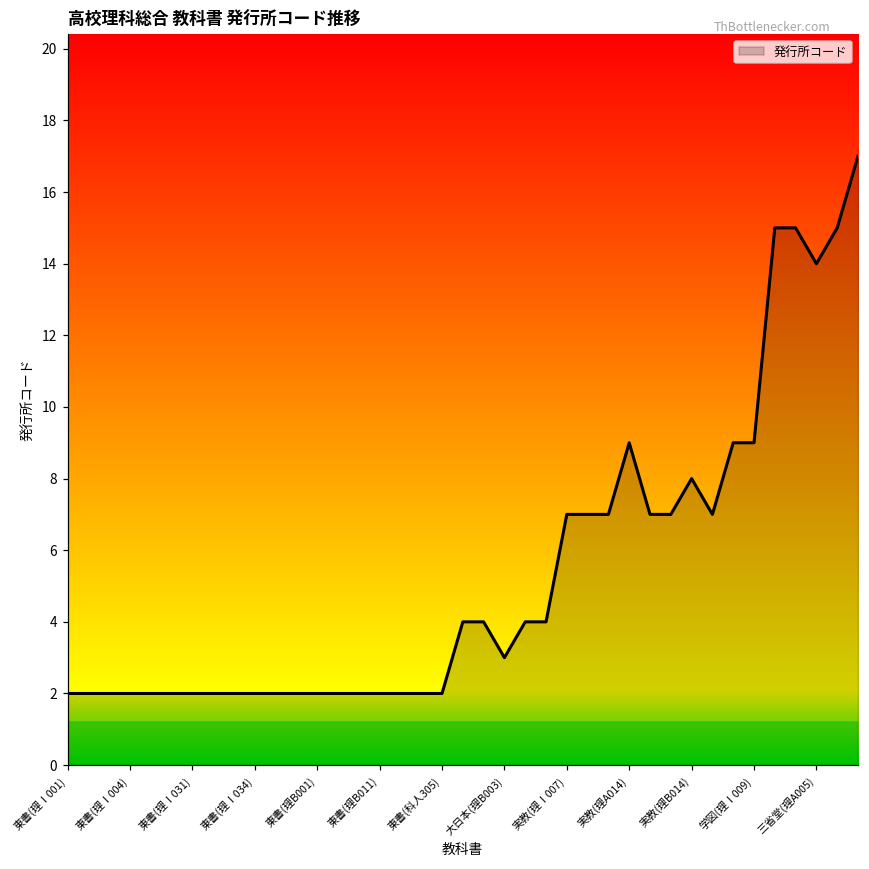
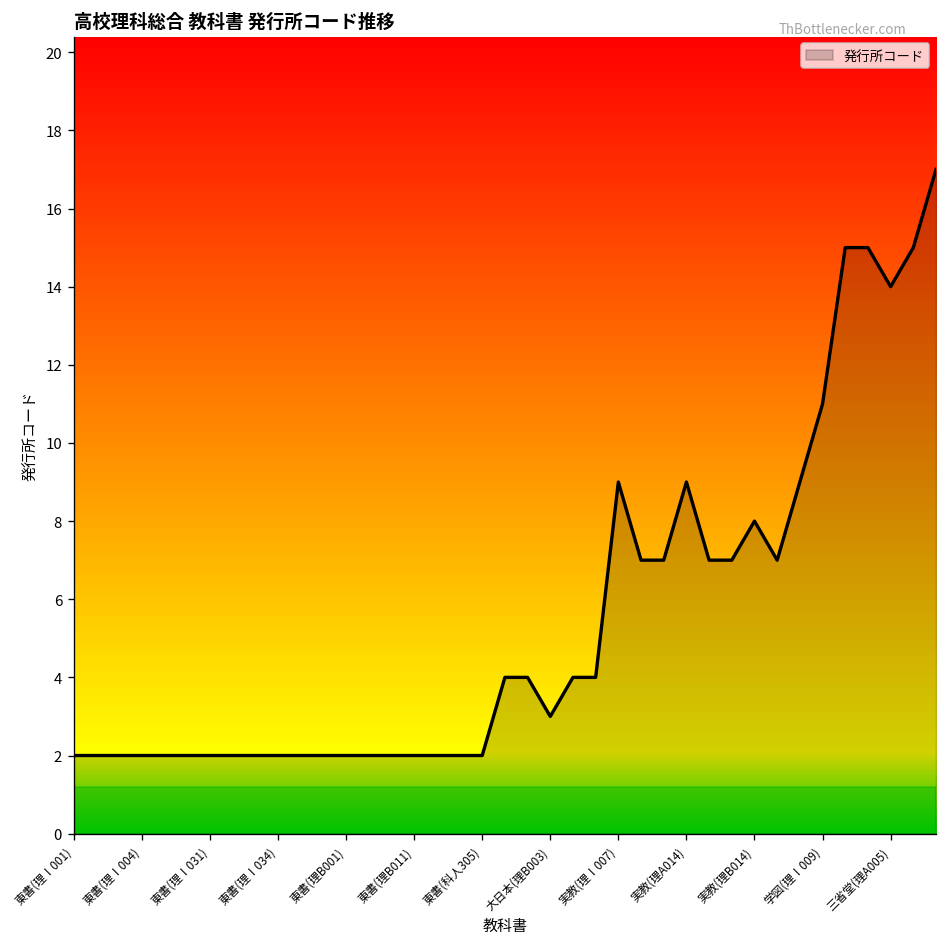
  {
    "東書(理Ⅰ001)": 2,
    "東書(理Ⅰ004)": 2,
    "東書(理Ⅰ031)": 2,
    "東書(理Ⅰ034)": 2,
    "東書(理B001)": 2,
    "東書(理B011)": 2,
    "東書(科人305)": 2,
    "大日本(理B003)": 3,
-   "実教(理Ⅰ007)": 7,
+   "実教(理Ⅰ007)": 9,
    "実教(理A014)": 9,
    "実教(理B014)": 8,
-   "学図(理Ⅰ009)": 9,
+   "学図(理Ⅰ009)": 11,
    "三省堂(理A005)": 14
  }
